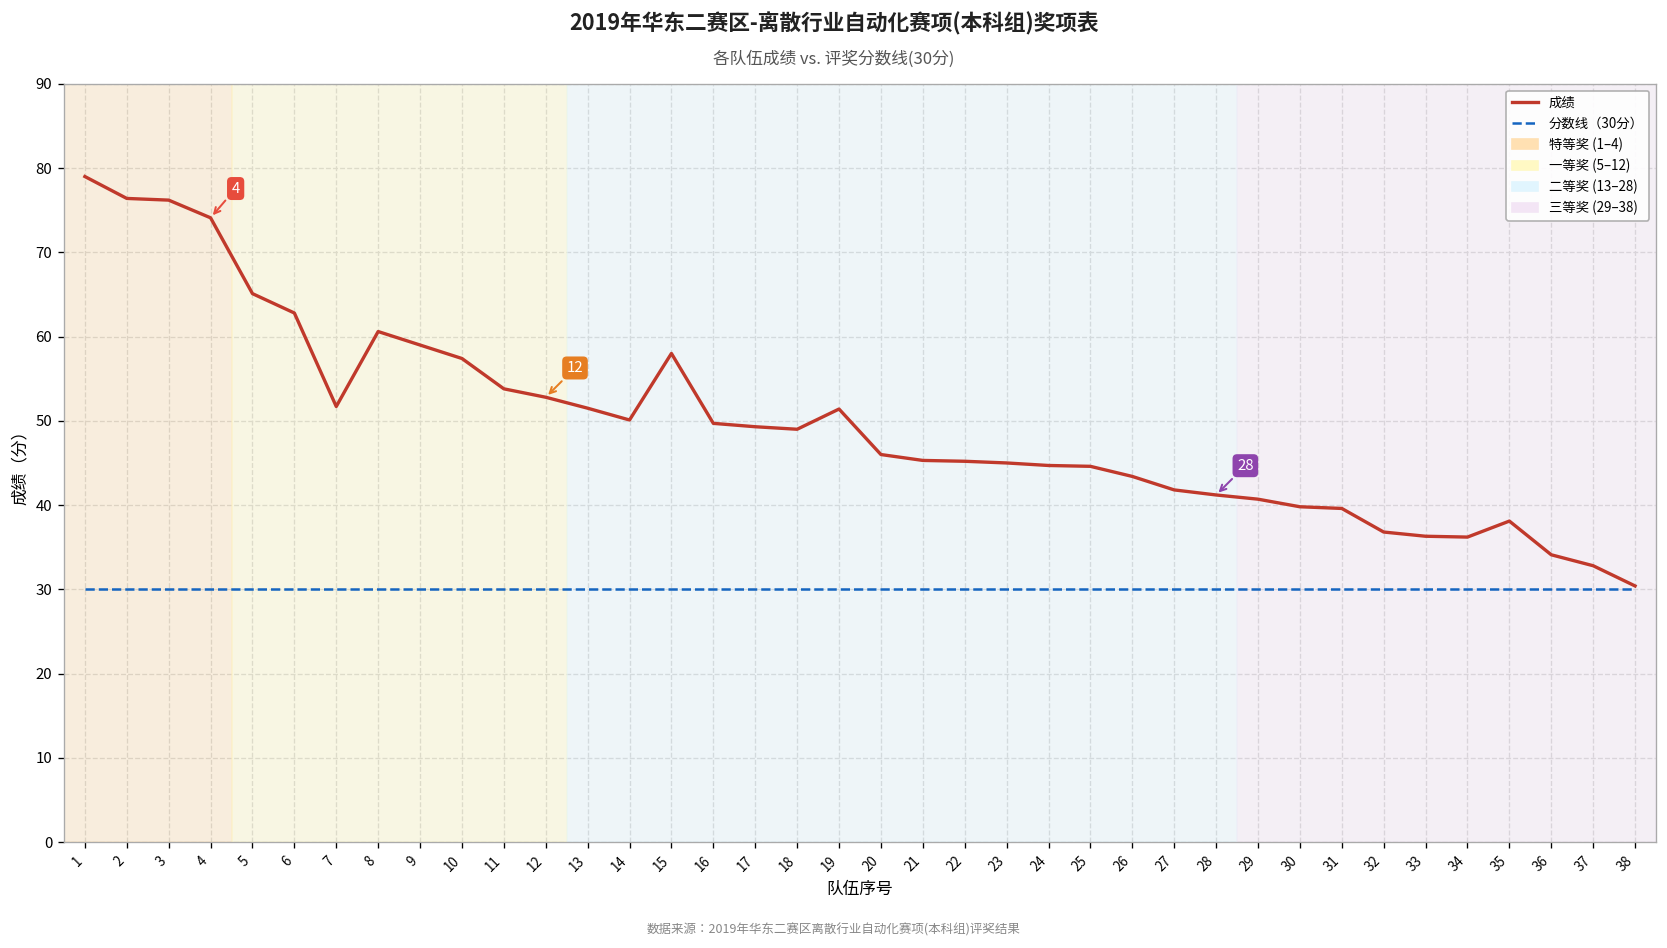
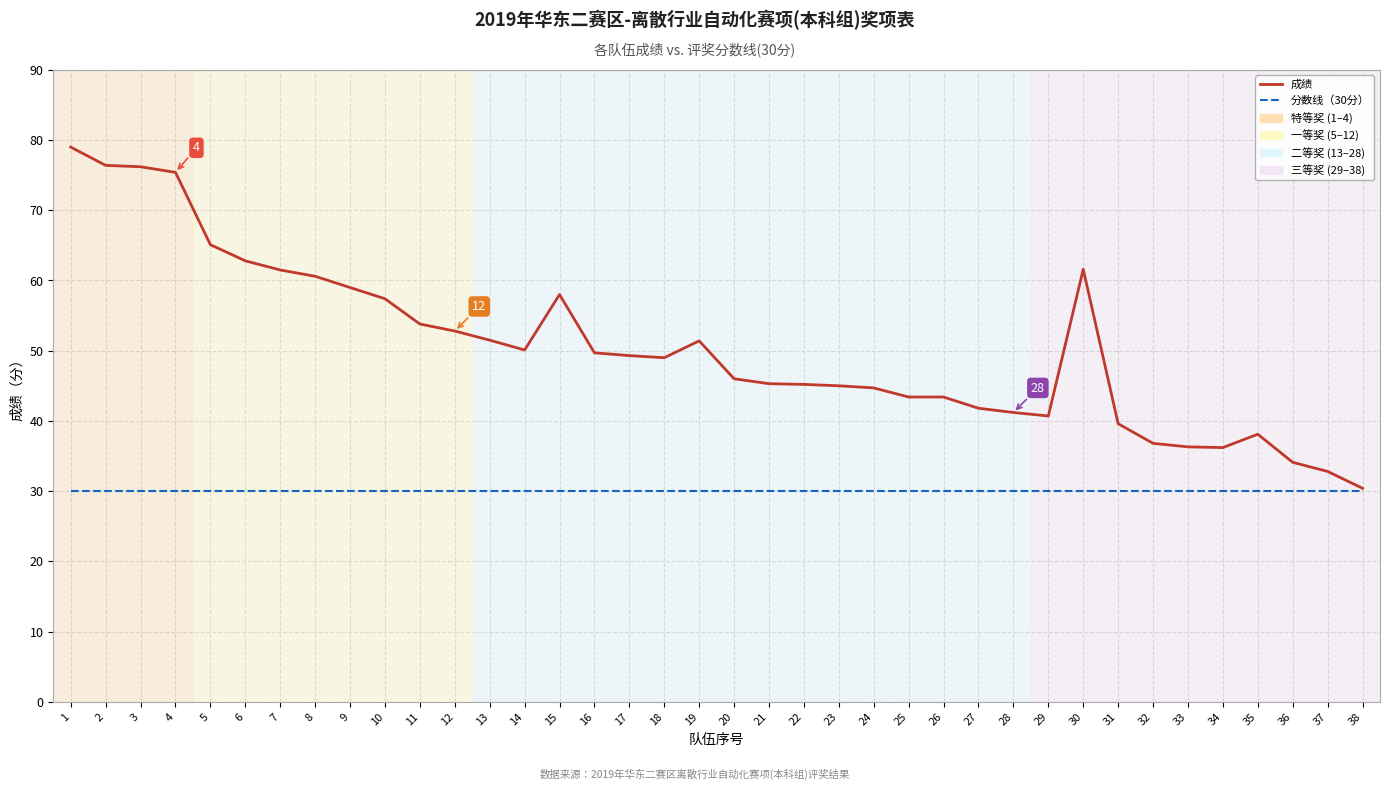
  {
    "分数线（30分）": {
      "1": 30,
      "2": 30,
      "3": 30,
      "4": 30,
      "5": 30,
      "6": 30,
      "7": 30,
      "8": 30,
      "9": 30,
      "10": 30,
      "11": 30,
      "12": 30,
      "13": 30,
      "14": 30,
      "15": 30,
      "16": 30,
      "17": 30,
      "18": 30,
      "19": 30,
      "20": 30,
      "21": 30,
      "22": 30,
      "23": 30,
      "24": 30,
      "25": 30,
      "26": 30,
      "27": 30,
      "28": 30,
      "29": 30,
      "30": 30,
      "31": 30,
      "32": 30,
      "33": 30,
      "34": 30,
      "35": 30,
      "36": 30,
      "37": 30,
      "38": 30
    },
    "成绩": {
      "1": 79,
      "2": 76,
      "3": 76,
-     "4": 74,
+     "4": 75,
      "5": 65,
      "6": 63,
-     "7": 52,
+     "7": 62,
      "8": 61,
      "9": 59,
      "10": 57,
      "11": 54,
      "12": 53,
      "13": 52,
      "14": 50,
      "15": 58,
      "16": 50,
      "17": 49,
      "18": 49,
      "19": 51,
      "20": 46,
      "21": 45,
      "22": 45,
      "23": 45,
      "24": 45,
-     "25": 45,
+     "25": 43,
      "26": 43,
      "27": 42,
      "28": 41,
      "29": 41,
-     "30": 40,
+     "30": 62,
      "31": 40,
      "32": 37,
      "33": 36,
      "34": 36,
      "35": 38,
      "36": 34,
      "37": 33,
      "38": 30
    }
  }
